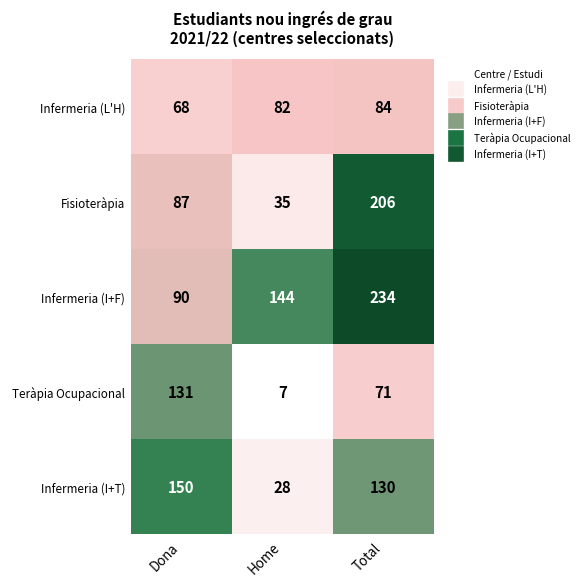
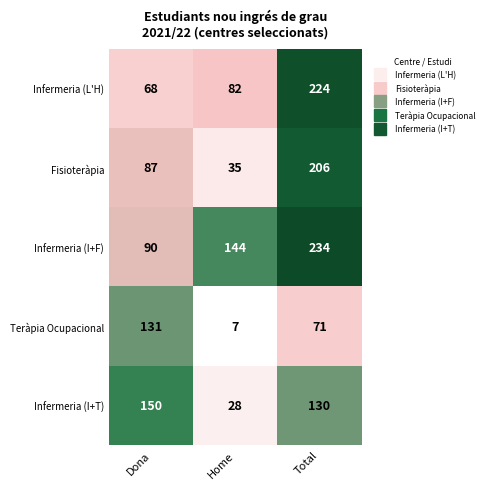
  {
    "Infermeria (L'H)": {
      "Dona": 68,
      "Home": 82,
-     "Total": 84
+     "Total": 224
    },
    "Fisioteràpia": {
      "Dona": 87,
      "Home": 35,
      "Total": 206
    },
    "Infermeria (I+F)": {
      "Dona": 90,
      "Home": 144,
      "Total": 234
    },
    "Teràpia Ocupacional": {
      "Dona": 131,
      "Home": 7,
      "Total": 71
    },
    "Infermeria (I+T)": {
      "Dona": 150,
      "Home": 28,
      "Total": 130
    }
  }
